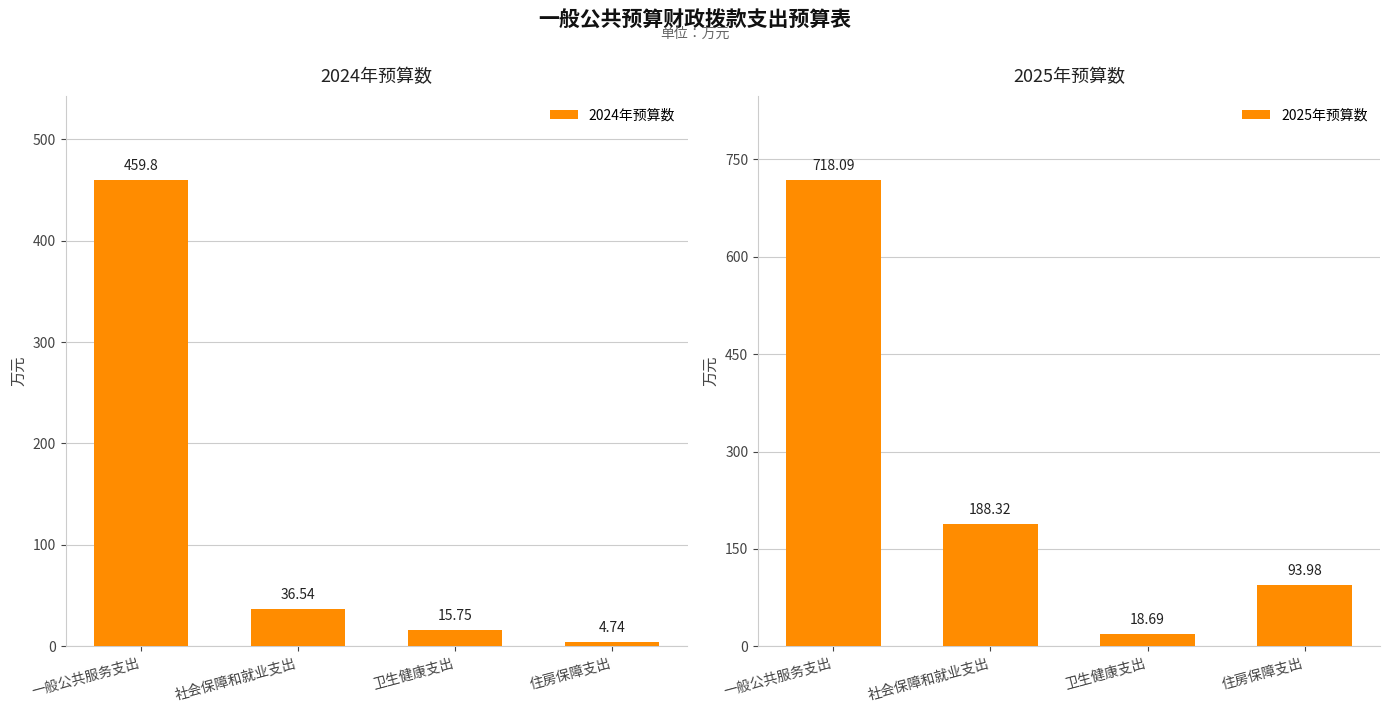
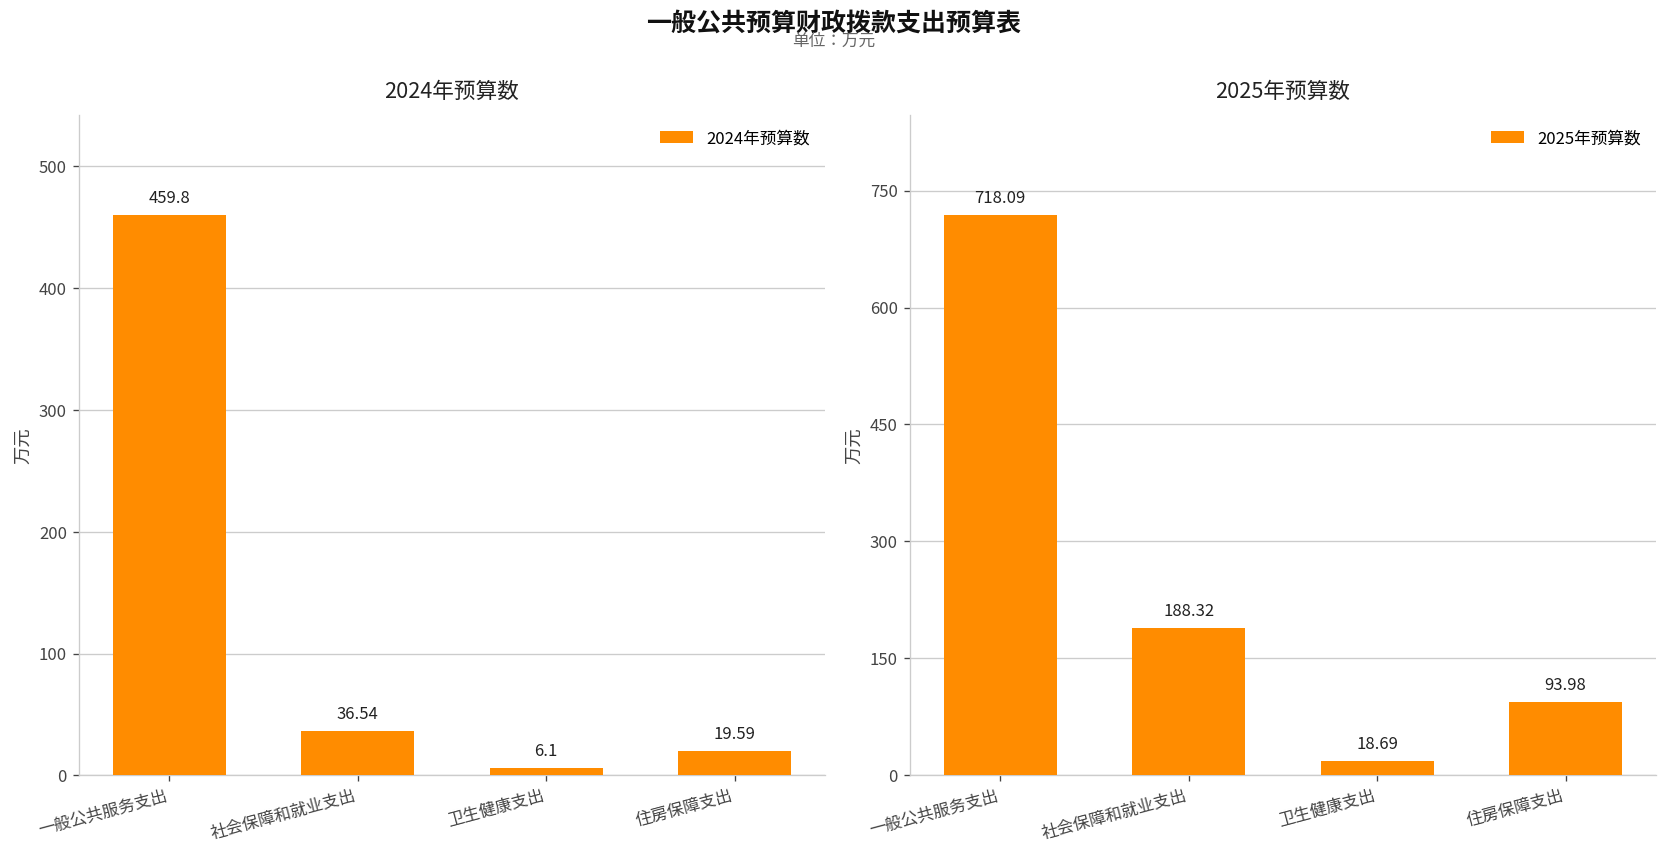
  {
    "2024年预算数": {
      "一般公共服务支出": 459.8,
      "社会保障和就业支出": 36.54,
-     "卫生健康支出": 15.75,
-     "住房保障支出": 4.74
+     "卫生健康支出": 6.1,
+     "住房保障支出": 19.59
    },
    "2025年预算数": {
      "一般公共服务支出": 718.09,
      "社会保障和就业支出": 188.32,
      "卫生健康支出": 18.69,
      "住房保障支出": 93.98
    }
  }
